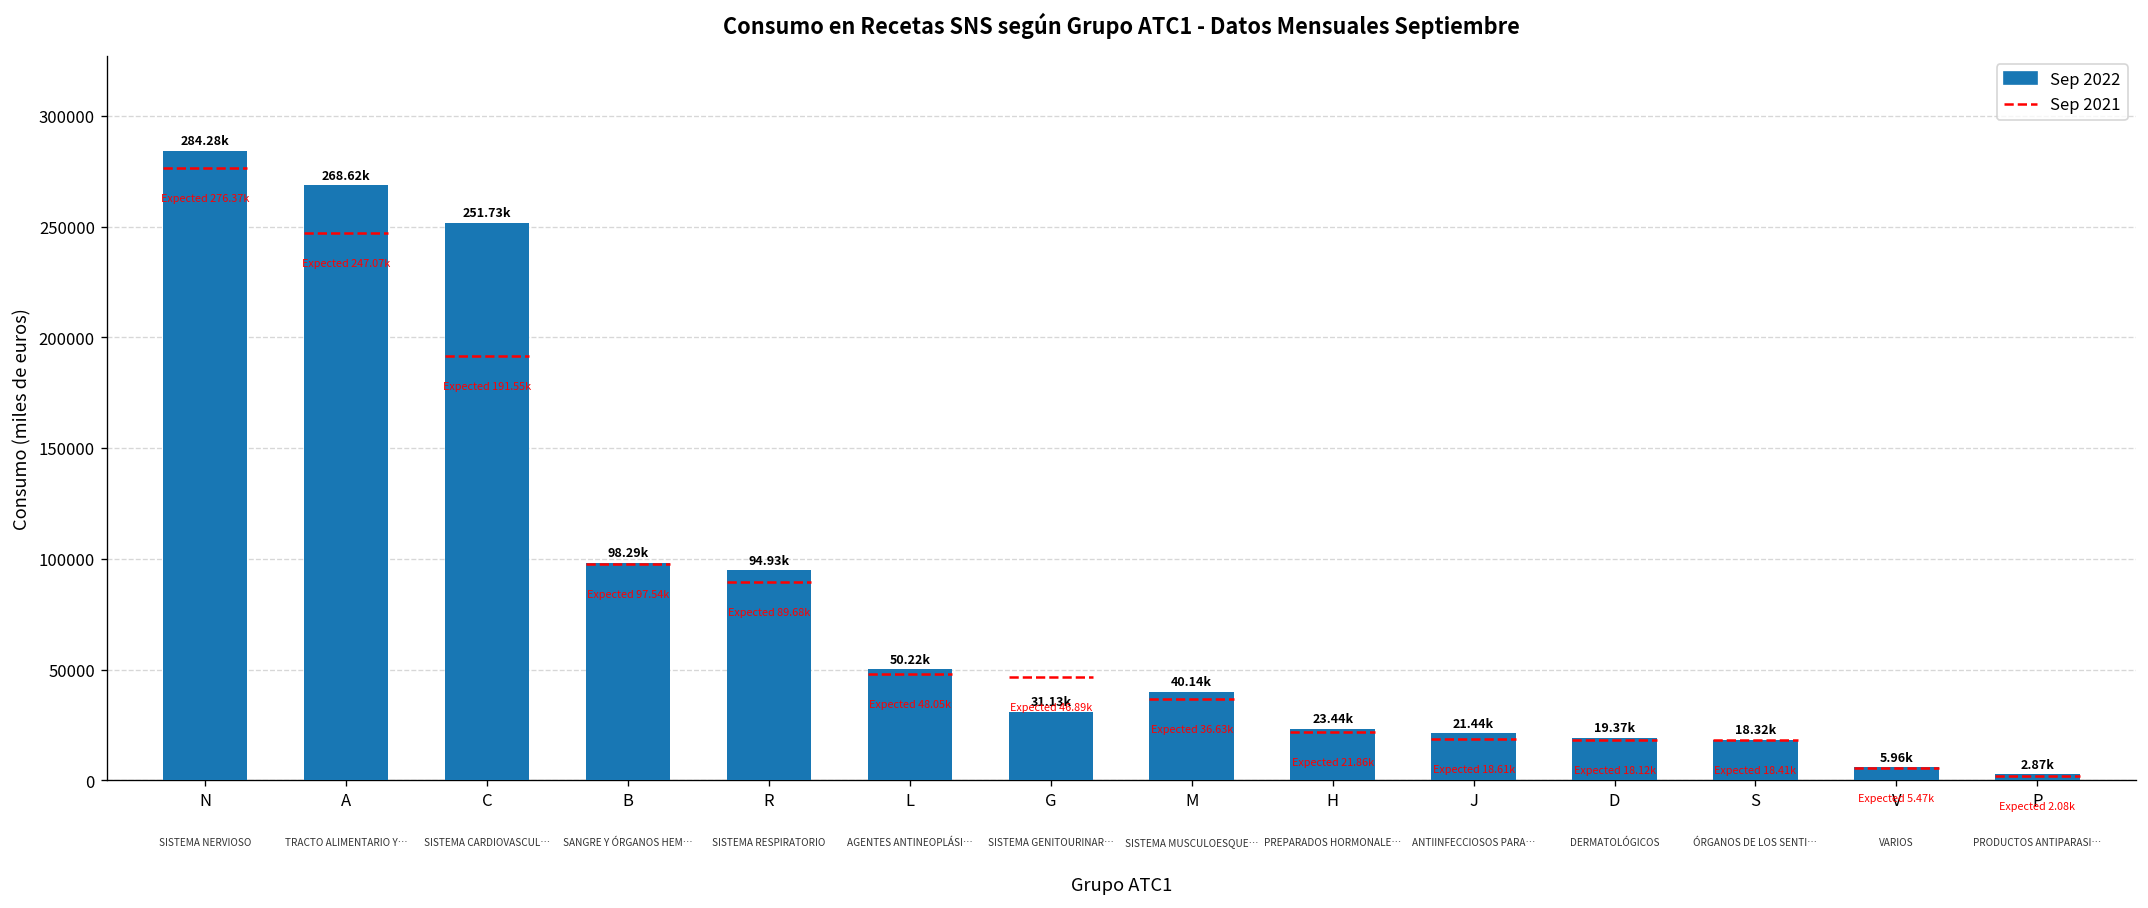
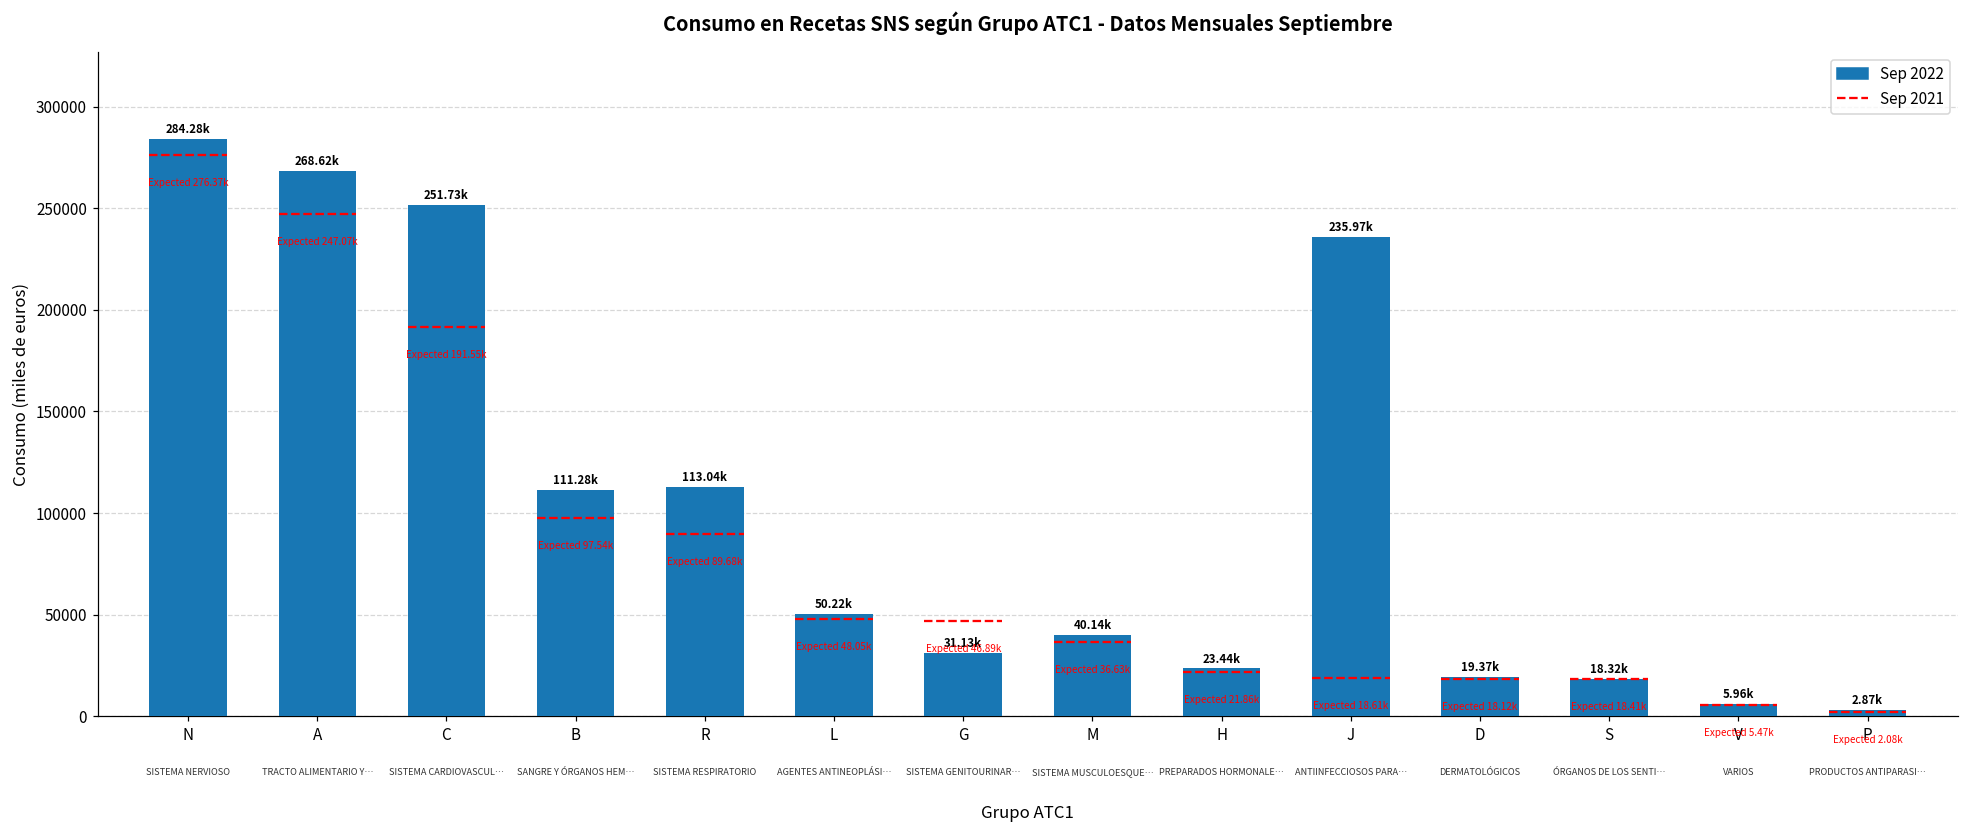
  {
    "N": "284.28k",
    "A": "268.62k",
    "C": "251.73k",
-   "B": "98.29k",
-   "R": "94.93k",
+   "B": "111.28k",
+   "R": "113.04k",
    "L": "50.22k",
    "M": "40.14k",
    "H": "23.44k",
-   "J": "21.44k",
+   "J": "235.97k",
    "D": "19.37k",
    "S": "18.32k",
    "V": "5.96k",
    "P": "2.87k"
  }
